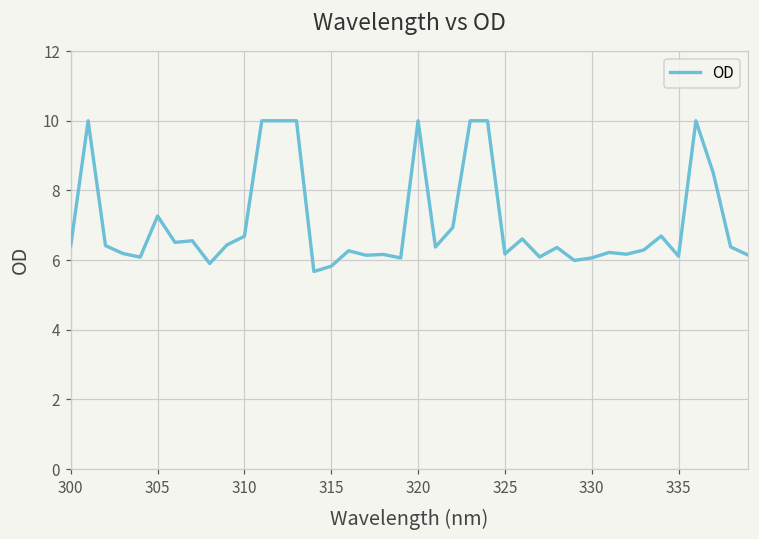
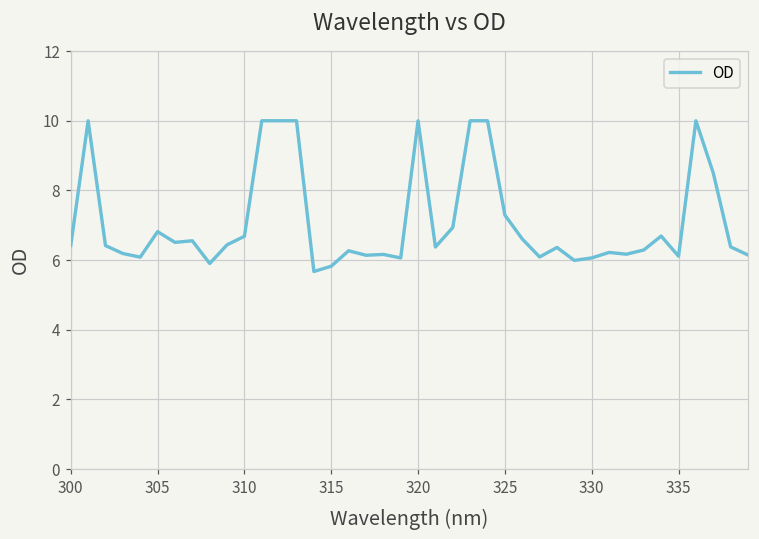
  {
    "300": 6.4,
-   "305": 7.3,
+   "305": 6.8,
    "310": 6.7,
    "315": 5.8,
    "320": 10.0,
-   "325": 6.2,
+   "325": 7.3,
    "330": 6.1,
    "335": 6.1
  }
